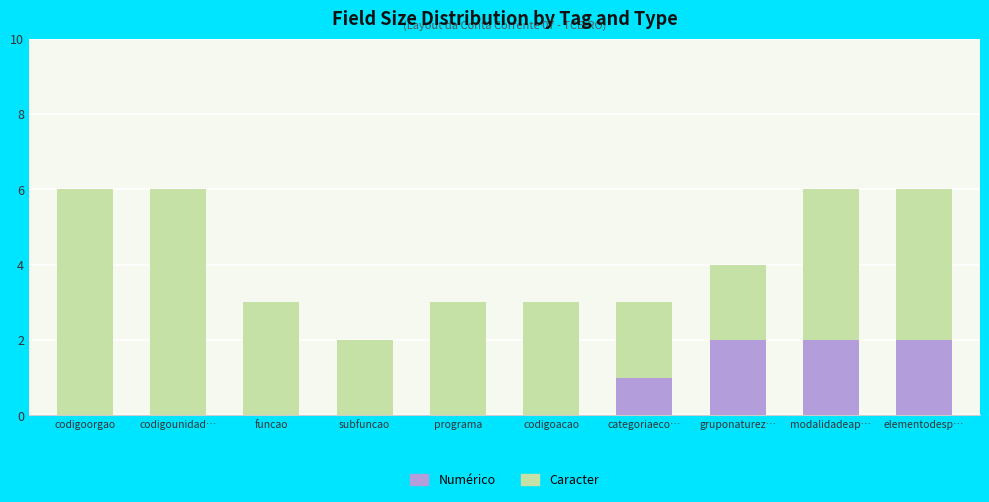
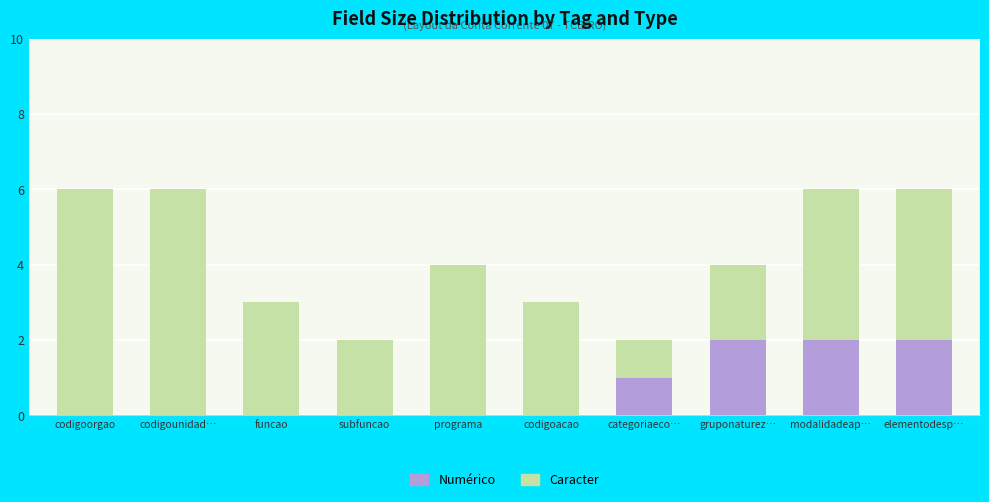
  {
    "Numérico": {
      "codigoorgao": 0,
      "codigounidad…": 0,
      "funcao": 0,
      "subfuncao": 0,
      "programa": 0,
      "codigoacao": 0,
      "categoriaeco…": 1,
      "gruponaturez…": 2,
      "modalidadeap…": 2,
      "elementodesp…": 2
    },
    "Caracter": {
-     "programa": 3,
-     "categoriaeco…": 2
+     "programa": 4,
+     "categoriaeco…": 1
    }
  }
